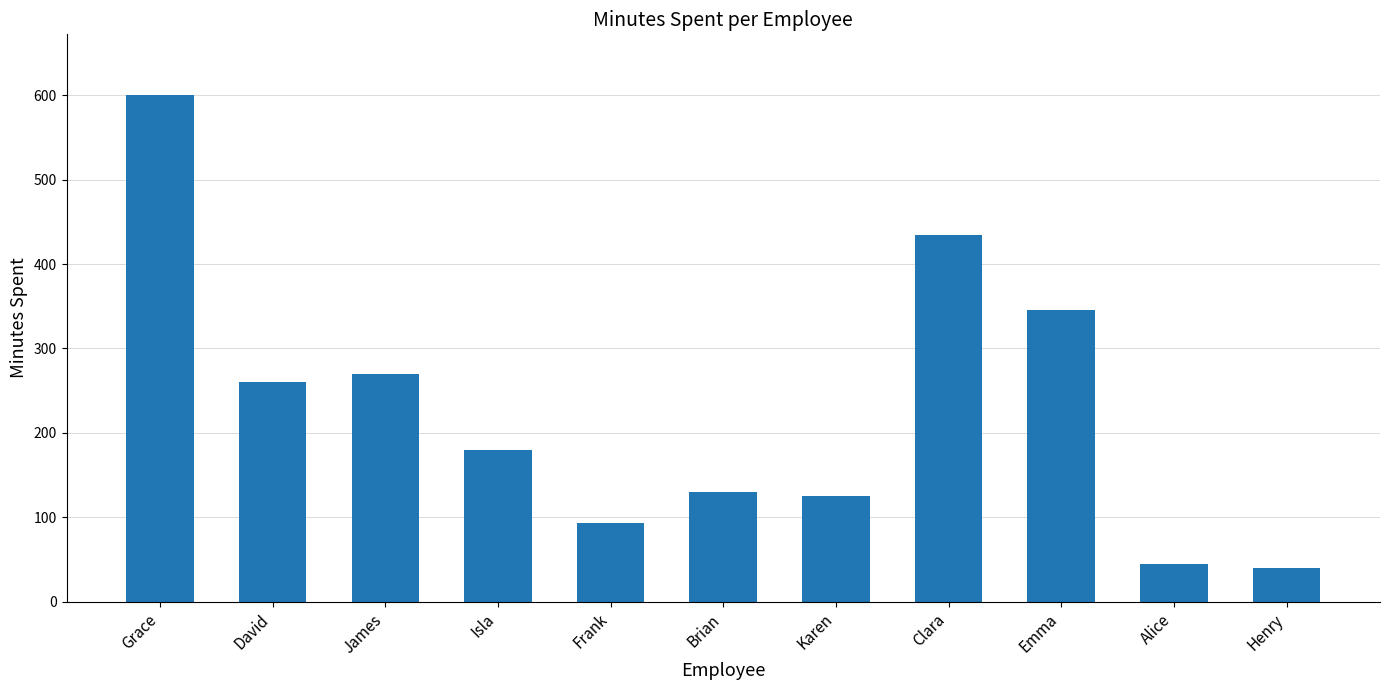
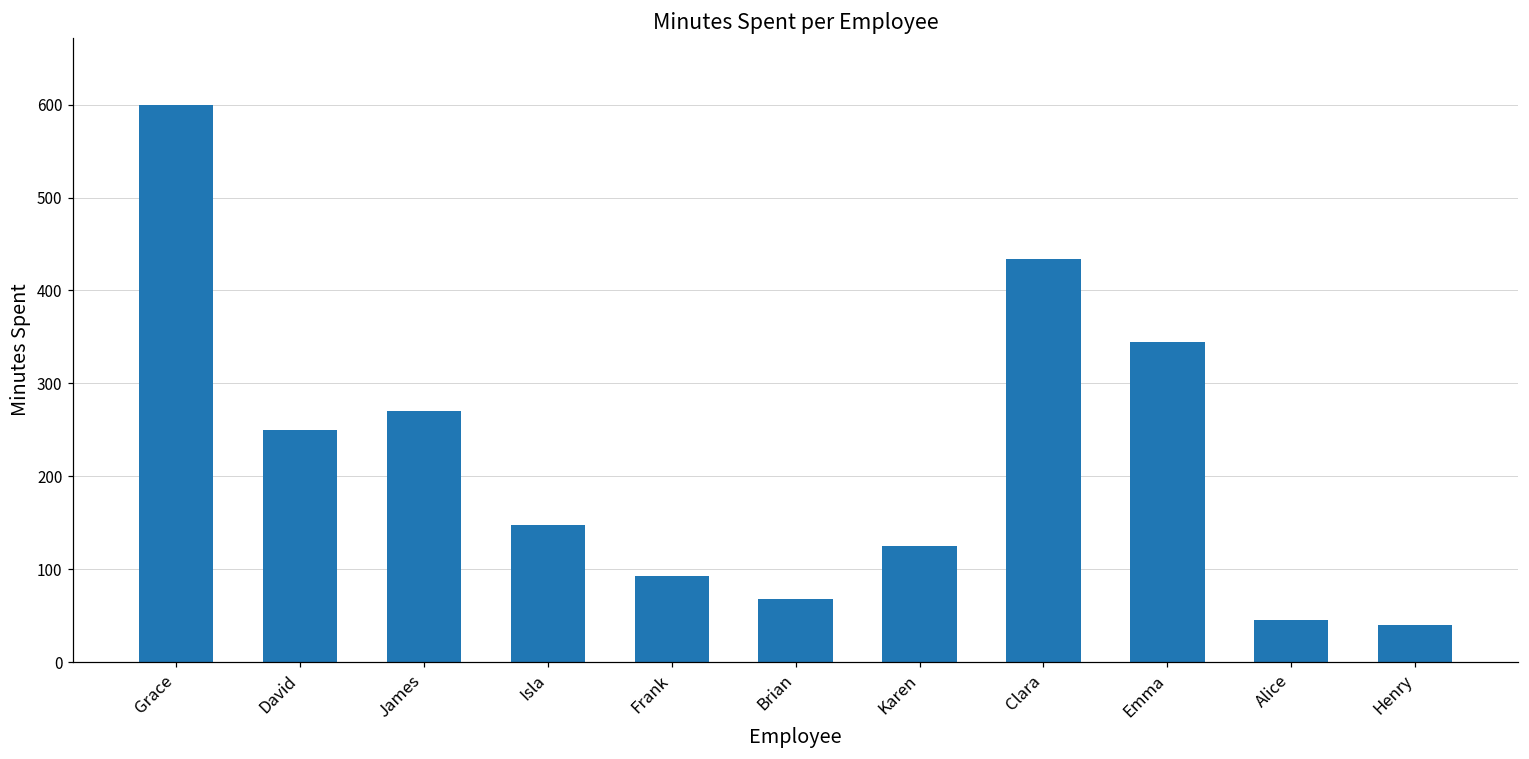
  {
    "Grace": 600,
-   "David": 260,
+   "David": 250,
    "James": 270,
-   "Isla": 180,
+   "Isla": 150,
    "Frank": 90,
-   "Brian": 130,
+   "Brian": 70,
    "Karen": 130,
    "Clara": 430,
    "Emma": 350,
    "Alice": 50,
    "Henry": 40
  }
